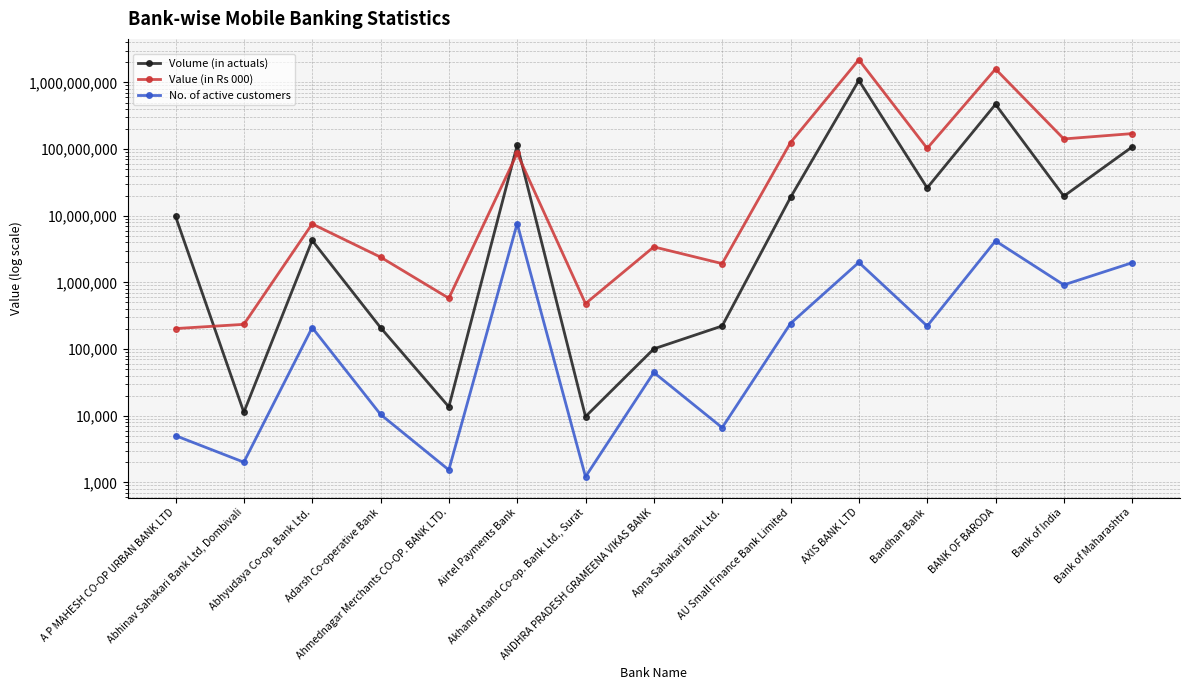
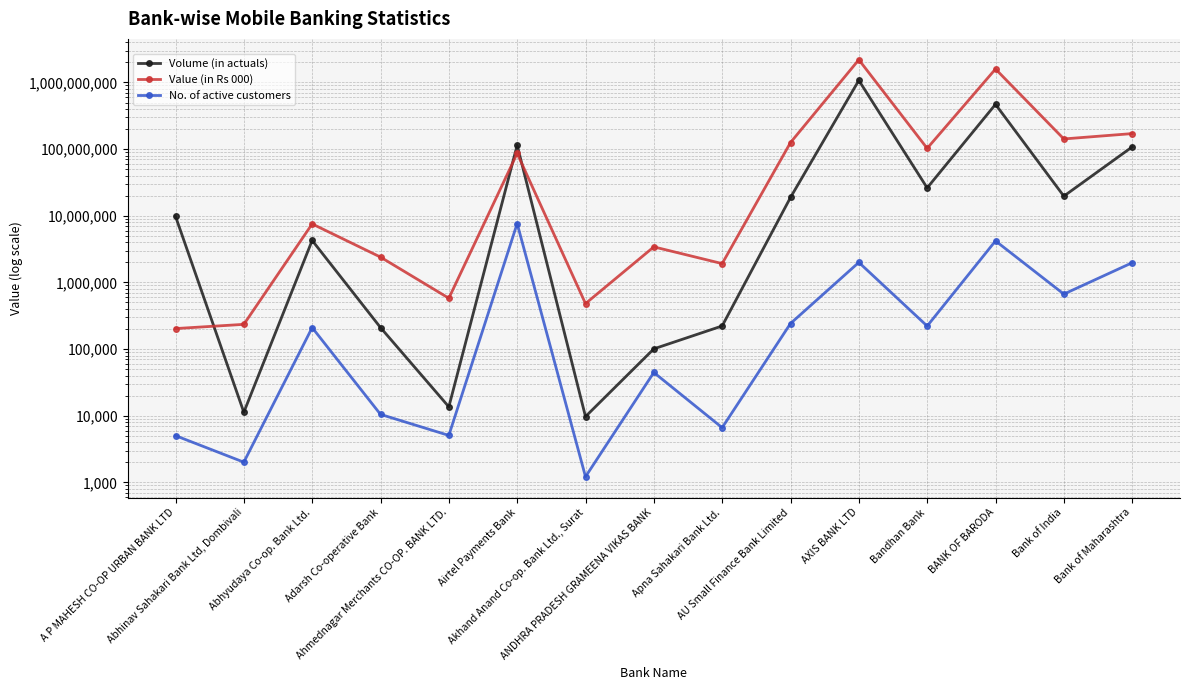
  {
    "Volume (in actuals)": {
      "A P MAHESH CO-OP URBAN BANK LTD": "10,000,000",
      "Abhinav Sahakari Bank Ltd, Dombivali": "11,000",
      "Abhyudaya Co-op. Bank Ltd.": "4,000,000",
      "Adarsh Co-operative Bank": "210,000",
      "Ahmednagar Merchants CO-OP. BANK LTD.": "14,000",
      "Airtel Payments Bank": "110,000,000",
      "Akhand Anand Co-op. Bank Ltd., Surat": "10,000",
      "ANDHRA PRADESH GRAMEENA VIKAS BANK": "100,000",
      "Apna Sahakari Bank Ltd.": "220,000",
      "AU Small Finance Bank Limited": "19,000,000",
      "AXIS BANK LTD": "1,100,000,000",
      "Bandhan Bank": "26,000,000",
      "BANK OF BARODA": "500,000,000",
      "Bank of India": "20,000,000",
      "Bank of Maharashtra": "110,000,000"
    },
    "Value (in Rs 000)": {
      "A P MAHESH CO-OP URBAN BANK LTD": "200,000",
      "Abhinav Sahakari Bank Ltd, Dombivali": "230,000",
      "Abhyudaya Co-op. Bank Ltd.": "8,000,000",
      "Adarsh Co-operative Bank": "2,400,000",
      "Ahmednagar Merchants CO-OP. BANK LTD.": "600,000",
      "Airtel Payments Bank": "90,000,000",
      "Akhand Anand Co-op. Bank Ltd., Surat": "500,000",
      "ANDHRA PRADESH GRAMEENA VIKAS BANK": "3,000,000",
      "Apna Sahakari Bank Ltd.": "1,900,000",
      "AU Small Finance Bank Limited": "130,000,000",
      "AXIS BANK LTD": "2,200,000,000",
      "Bandhan Bank": "100,000,000",
      "BANK OF BARODA": "1,600,000,000",
      "Bank of India": "140,000,000",
      "Bank of Maharashtra": "170,000,000"
    },
    "No. of active customers": {
      "A P MAHESH CO-OP URBAN BANK LTD": "5,000",
      "Abhinav Sahakari Bank Ltd, Dombivali": "2,000",
      "Abhyudaya Co-op. Bank Ltd.": "210,000",
      "Adarsh Co-operative Bank": "10,000",
-     "Ahmednagar Merchants CO-OP. BANK LTD.": "1,500",
+     "Ahmednagar Merchants CO-OP. BANK LTD.": "5,000",
      "Airtel Payments Bank": "8,000,000",
      "Akhand Anand Co-op. Bank Ltd., Surat": "1,200",
      "ANDHRA PRADESH GRAMEENA VIKAS BANK": "40,000",
      "Apna Sahakari Bank Ltd.": "7,000",
      "AU Small Finance Bank Limited": "240,000",
      "AXIS BANK LTD": "2,000,000",
      "Bandhan Bank": "220,000",
      "BANK OF BARODA": "4,000,000",
-     "Bank of India": "900,000",
+     "Bank of India": "700,000",
      "Bank of Maharashtra": "2,000,000"
    }
  }
